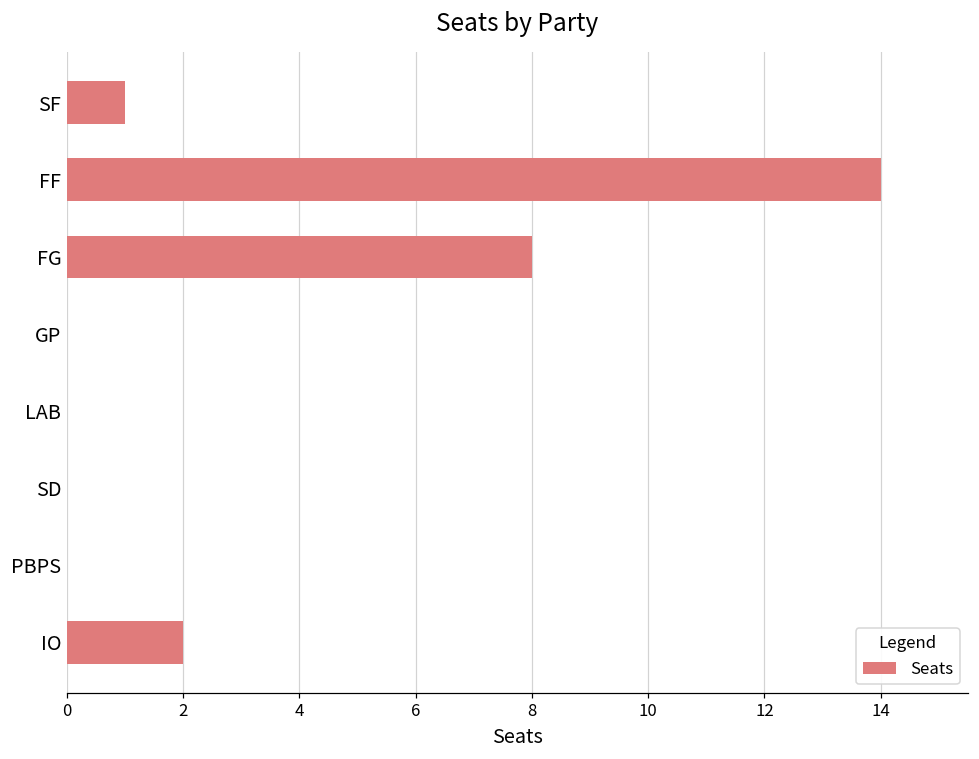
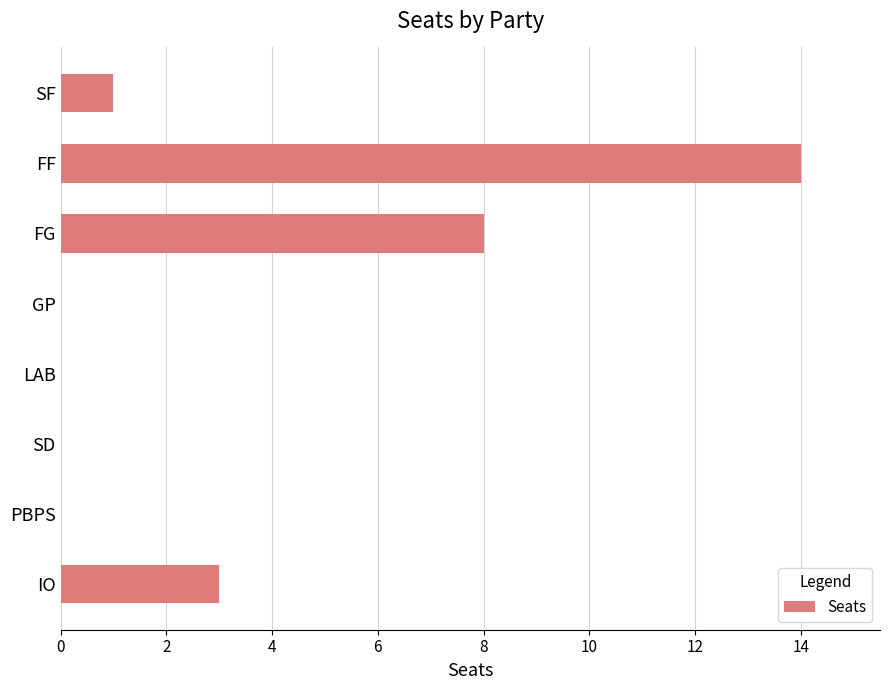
  {
    "SF": 1,
    "FF": 14,
    "FG": 8,
    "GP": 0,
    "LAB": 0,
    "SD": 0,
    "PBPS": 0,
-   "IO": 2
+   "IO": 3
  }
